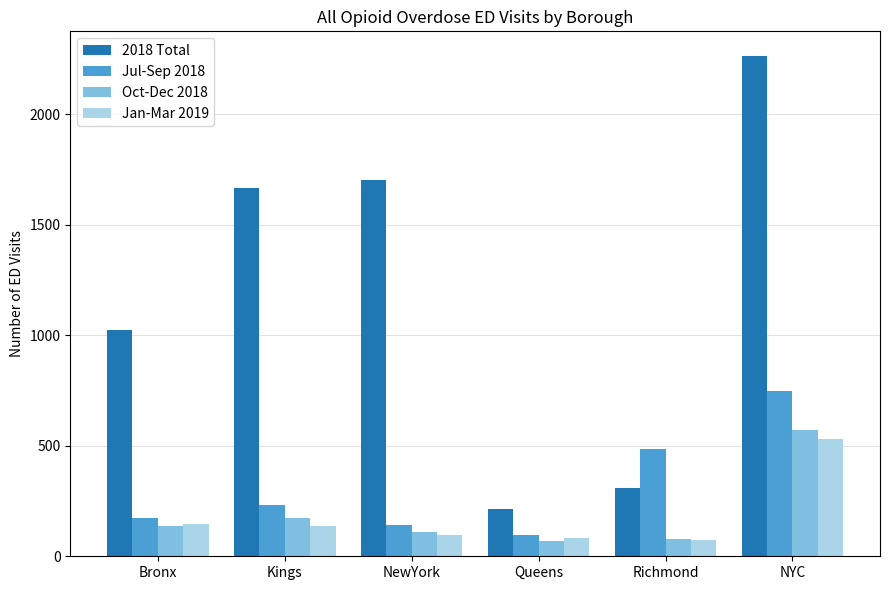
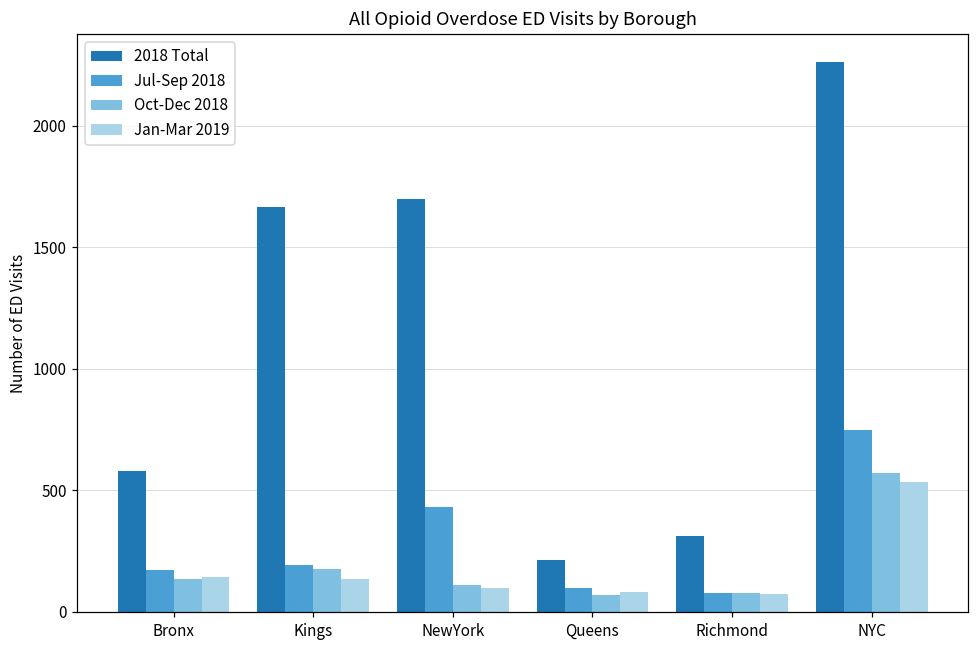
  {
    "2018 Total": {
-     "Bronx": 1020,
+     "Bronx": 580,
      "Kings": 1670,
      "NewYork": 1700,
      "Queens": 210,
      "Richmond": 310,
      "NYC": 2260
    },
    "Jul-Sep 2018": {
      "Bronx": 170,
-     "Kings": 230,
-     "NewYork": 140,
+     "Kings": 190,
+     "NewYork": 430,
      "Queens": 100,
-     "Richmond": 490,
+     "Richmond": 80,
      "NYC": 750
    }
  }
